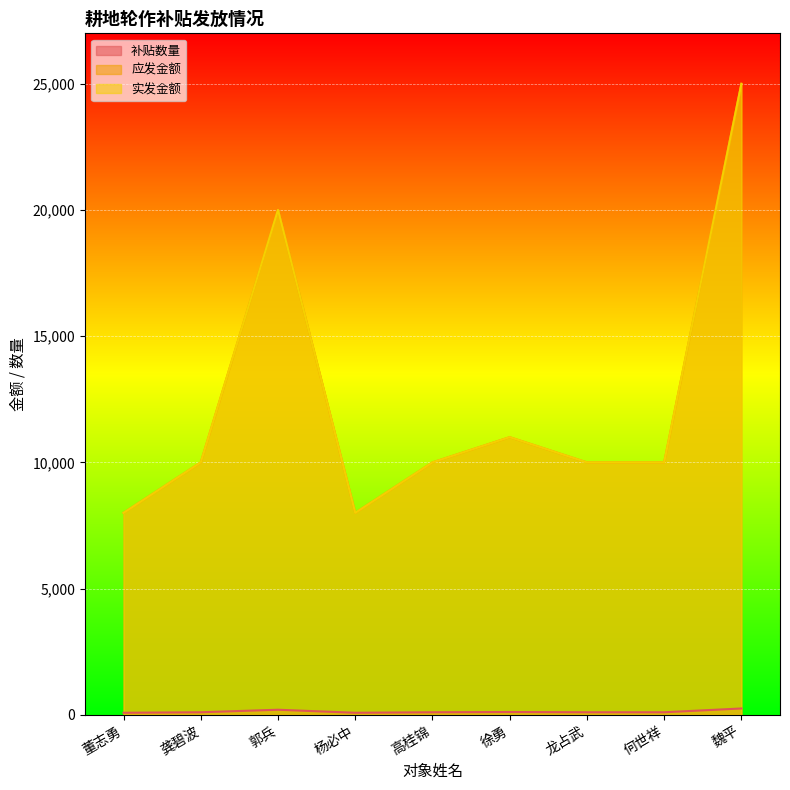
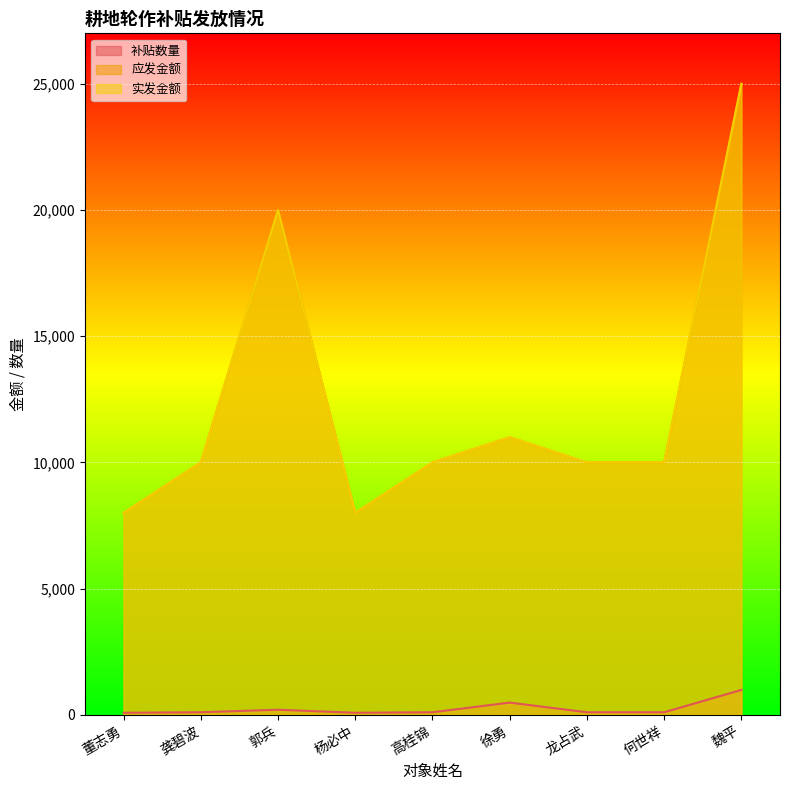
  {
    "补贴数量": {
      "董志勇": "100",
      "龚碧波": "100",
      "郭兵": "200",
      "杨必中": "100",
      "高桂锦": "100",
-     "徐勇": "100",
+     "徐勇": "500",
      "龙占武": "100",
      "何世祥": "100",
-     "魏平": "300"
+     "魏平": "1,000"
    },
    "实发金额": {
      "董志勇": "8,000",
      "龚碧波": "10,000",
      "郭兵": "20,000",
      "杨必中": "8,000",
      "高桂锦": "10,000",
      "徐勇": "11,000",
      "龙占武": "10,000",
      "何世祥": "10,000",
      "魏平": "25,000"
    }
  }
